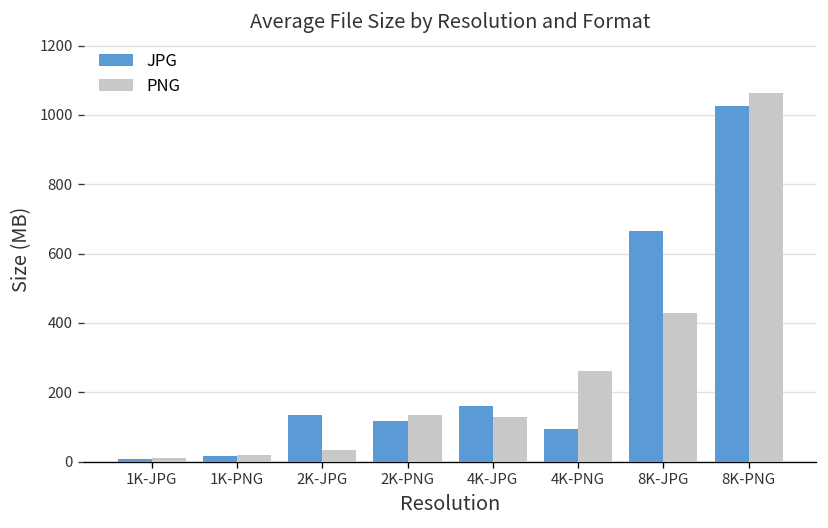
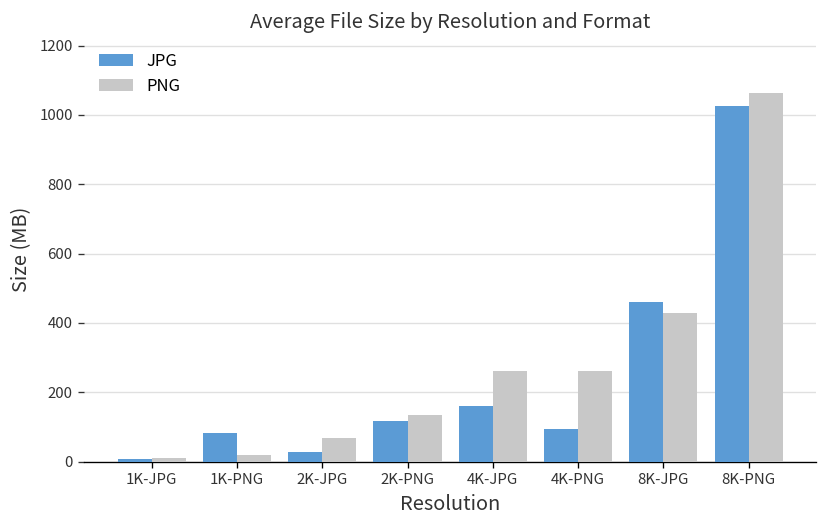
  {
    "JPG": {
-     "1K-PNG": 20,
-     "2K-JPG": 130,
+     "1K-PNG": 80,
+     "2K-JPG": 30,
      "2K-PNG": 120,
      "4K-JPG": 160,
      "4K-PNG": 90,
-     "8K-JPG": 660,
+     "8K-JPG": 460,
      "8K-PNG": 1020
    },
    "PNG": {
      "1K-JPG": 10,
      "1K-PNG": 20,
-     "2K-JPG": 30,
+     "2K-JPG": 70,
      "2K-PNG": 140,
-     "4K-JPG": 130,
+     "4K-JPG": 260,
      "4K-PNG": 260,
      "8K-JPG": 430,
      "8K-PNG": 1060
    }
  }
